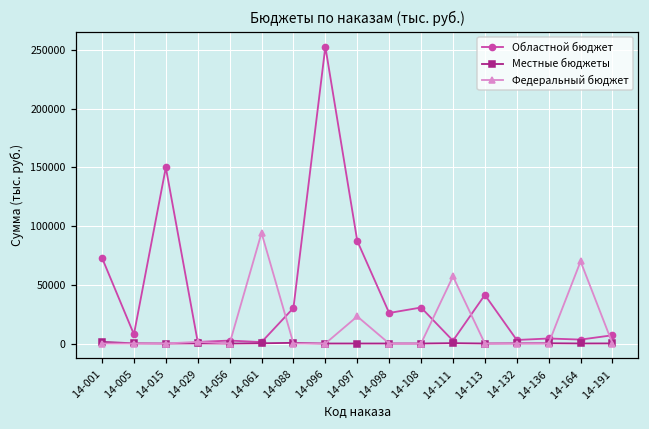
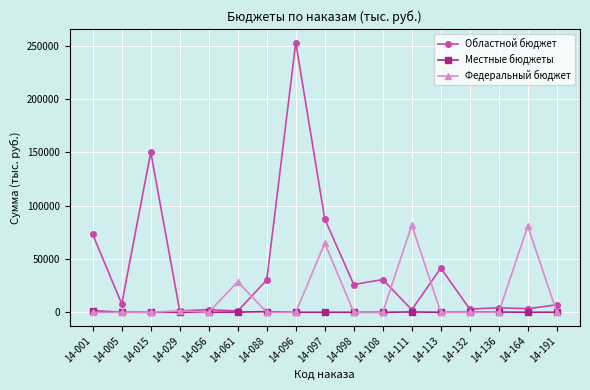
  {
    "Федеральный бюджет": {
-     "14-061": 94000,
-     "14-097": 23000,
-     "14-111": 57000,
-     "14-164": 70000
+     "14-061": 29000,
+     "14-097": 65000,
+     "14-111": 82000,
+     "14-164": 81000
    }
  }
